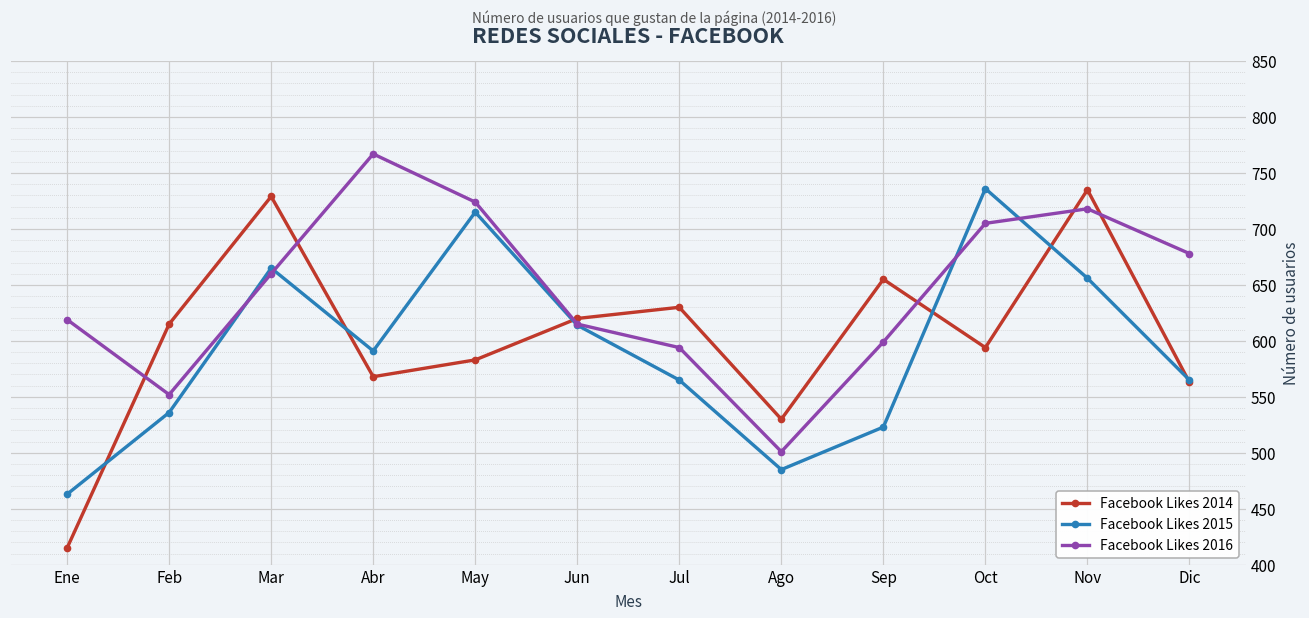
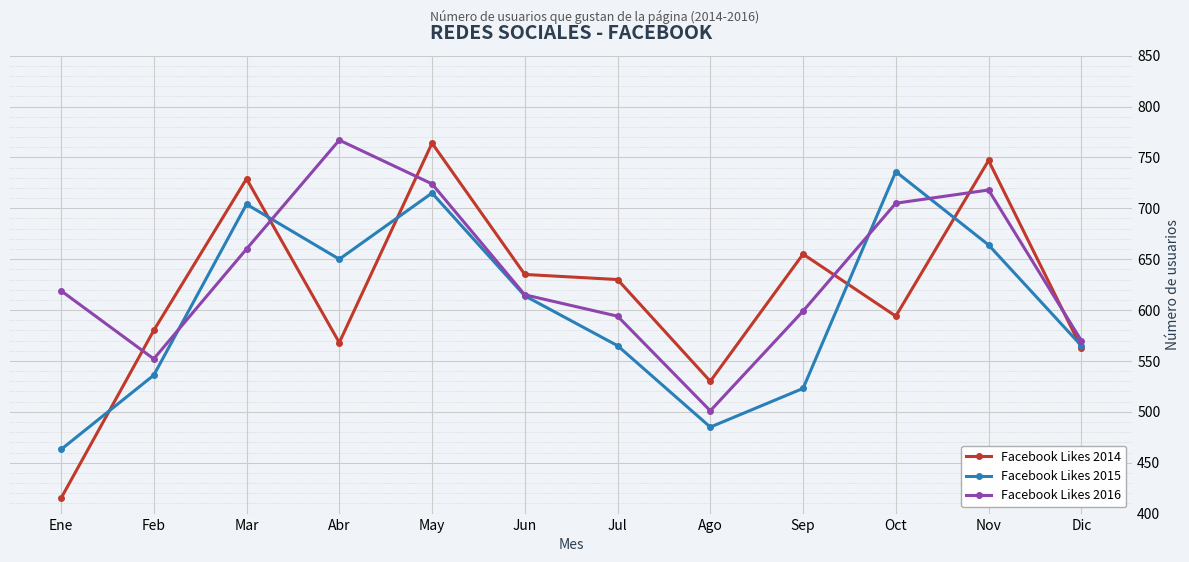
  {
    "Facebook Likes 2014": {
      "Ene": 415,
-     "Feb": 615,
+     "Feb": 580,
      "Mar": 729,
      "Abr": 568,
-     "May": 583,
-     "Jun": 620,
+     "May": 764,
+     "Jun": 635,
      "Jul": 630,
      "Ago": 530,
      "Sep": 655,
      "Oct": 594,
-     "Nov": 735
+     "Nov": 747
    },
    "Facebook Likes 2015": {
      "Ene": 463,
      "Feb": 536,
-     "Mar": 665,
-     "Abr": 591,
+     "Mar": 704,
+     "Abr": 650,
      "May": 715,
      "Jul": 565,
      "Ago": 485,
      "Sep": 523,
      "Oct": 736,
-     "Nov": 656
+     "Nov": 664
    },
    "Facebook Likes 2016": {
      "Ene": 619,
      "Feb": 552,
      "Mar": 660,
      "Abr": 767,
      "May": 724,
      "Jul": 594,
      "Ago": 501,
      "Sep": 599,
      "Oct": 705,
      "Nov": 718,
-     "Dic": 678
+     "Dic": 570
    }
  }
